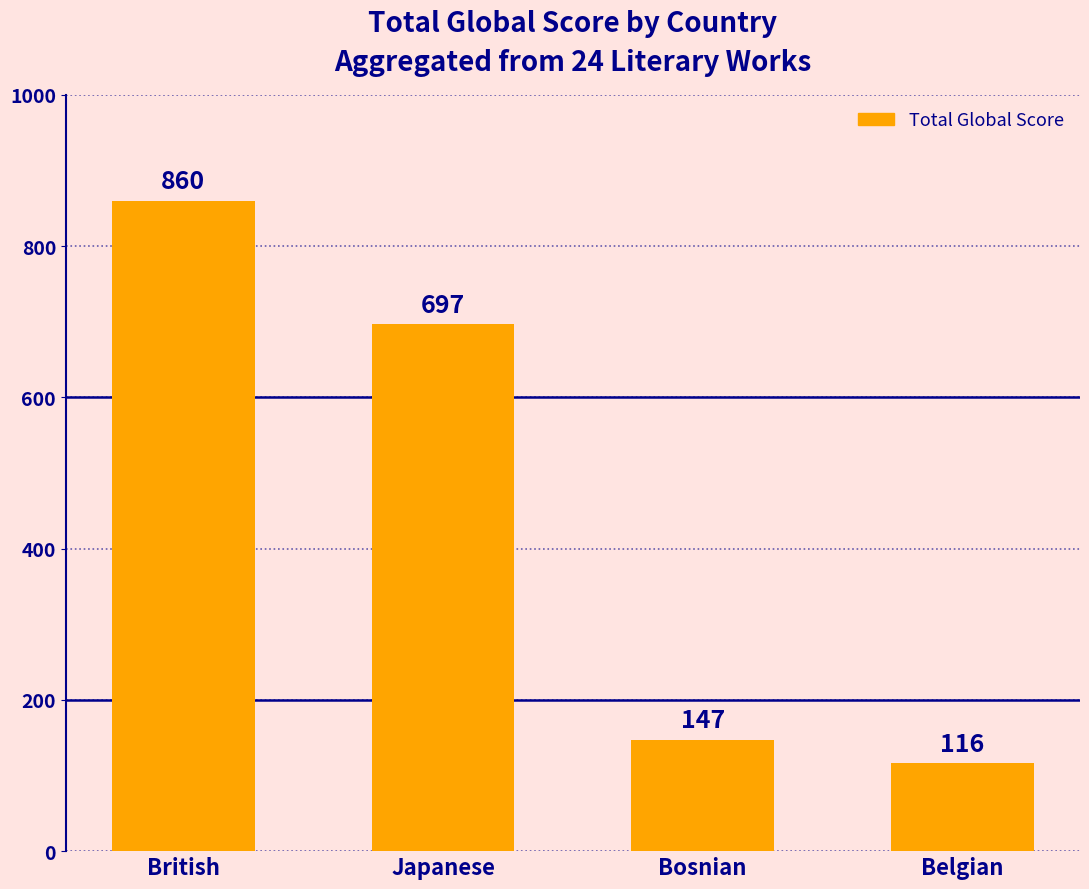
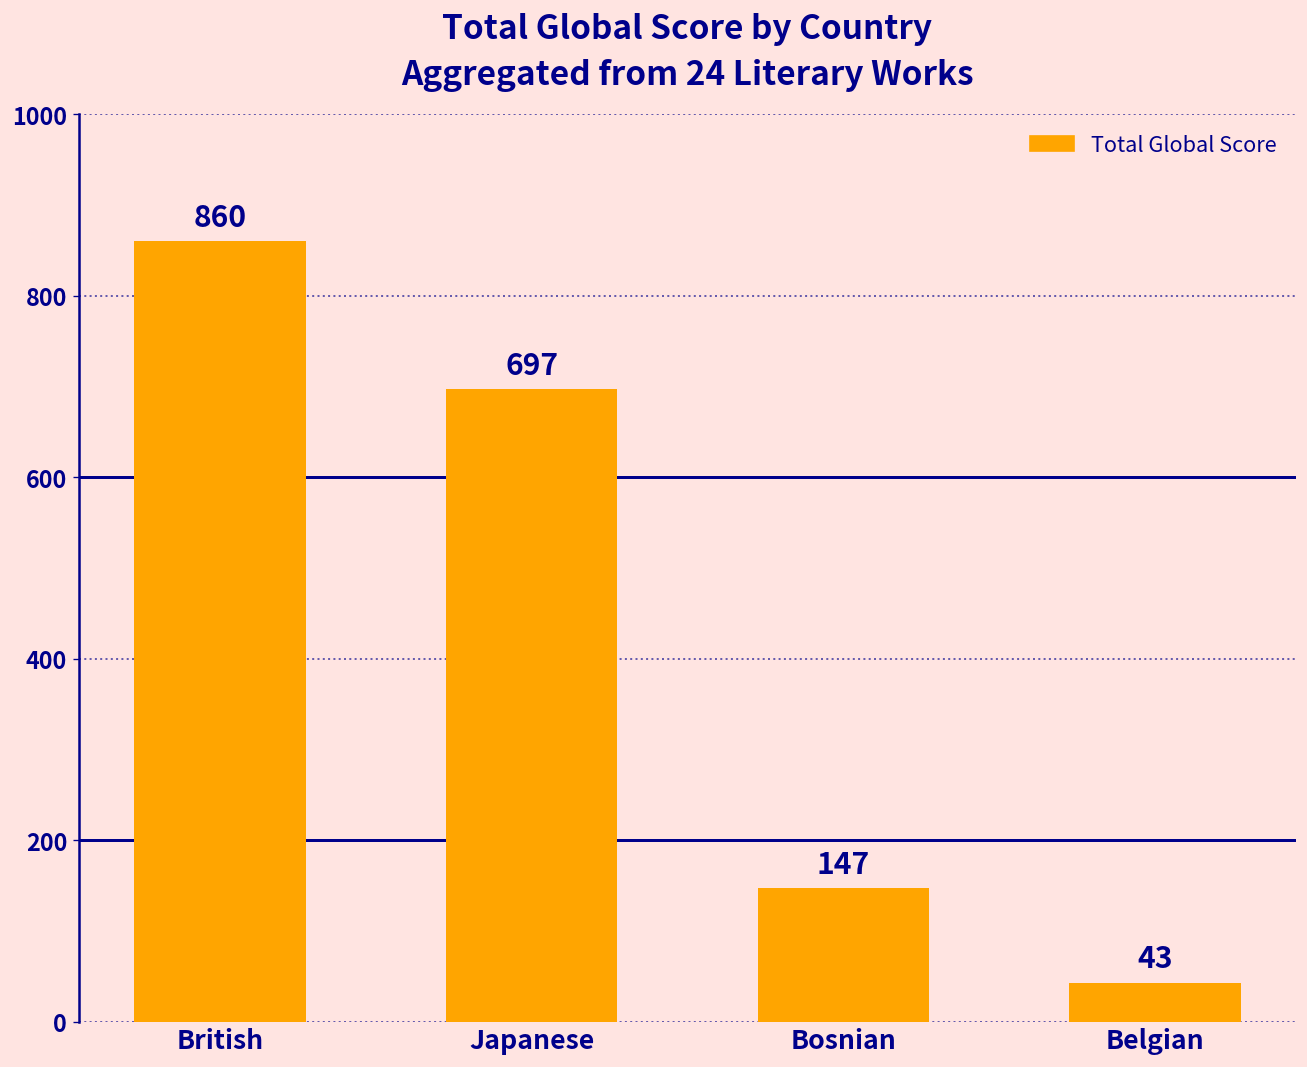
  {
    "British": 860,
    "Japanese": 697,
    "Bosnian": 147,
-   "Belgian": 116
+   "Belgian": 43
  }
